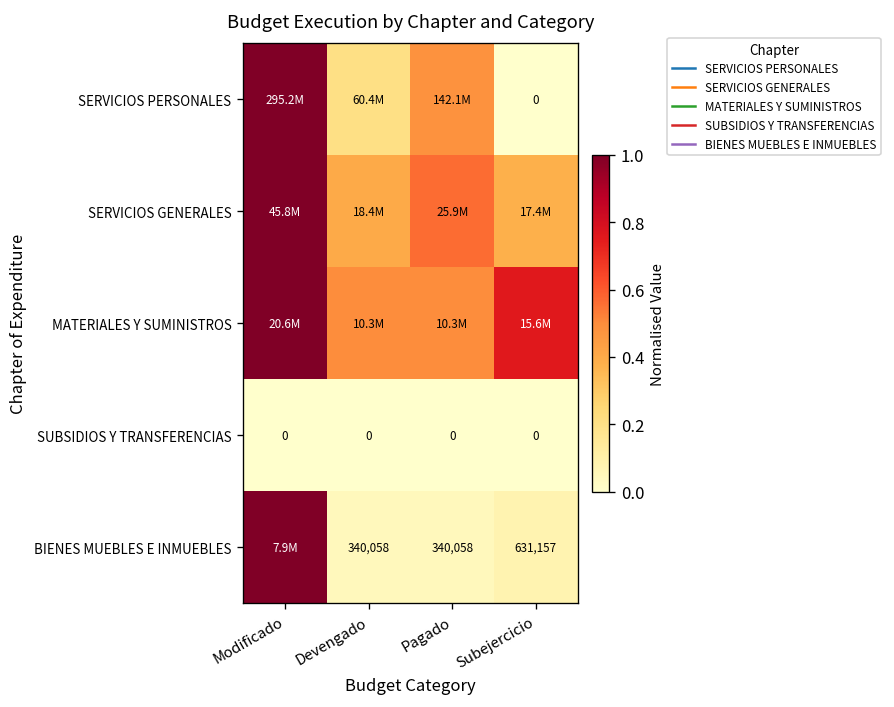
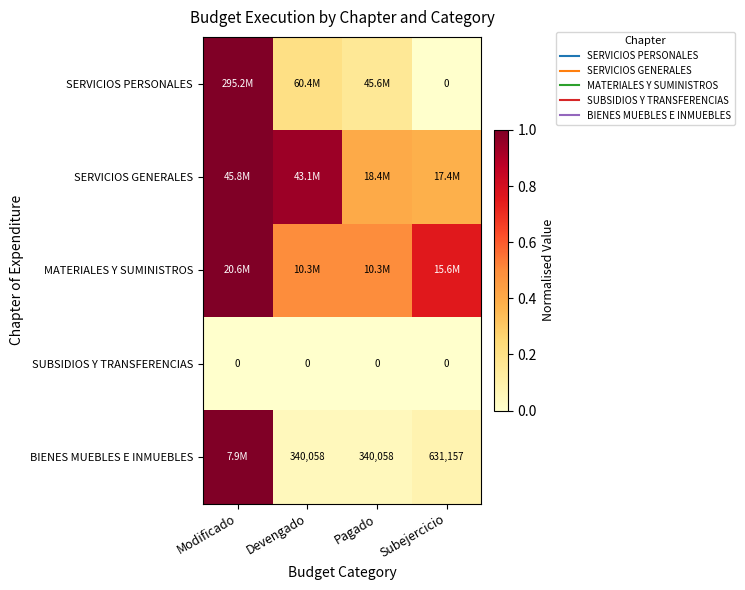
  {
    "SERVICIOS PERSONALES": {
      "Modificado": "295.2M",
      "Devengado": "60.4M",
-     "Pagado": "142.1M",
+     "Pagado": "45.6M",
      "Subejercicio": "0"
    },
    "SERVICIOS GENERALES": {
      "Modificado": "45.8M",
-     "Devengado": "18.4M",
-     "Pagado": "25.9M",
+     "Devengado": "43.1M",
+     "Pagado": "18.4M",
      "Subejercicio": "17.4M"
    },
    "MATERIALES Y SUMINISTROS": {
      "Modificado": "20.6M",
      "Devengado": "10.3M",
      "Pagado": "10.3M",
      "Subejercicio": "15.6M"
    },
    "SUBSIDIOS Y TRANSFERENCIAS": {
      "Modificado": "0",
      "Devengado": "0",
      "Pagado": "0",
      "Subejercicio": "0"
    },
    "BIENES MUEBLES E INMUEBLES": {
      "Modificado": "7.9M",
      "Devengado": "340,058",
      "Pagado": "340,058",
      "Subejercicio": "631,157"
    }
  }
